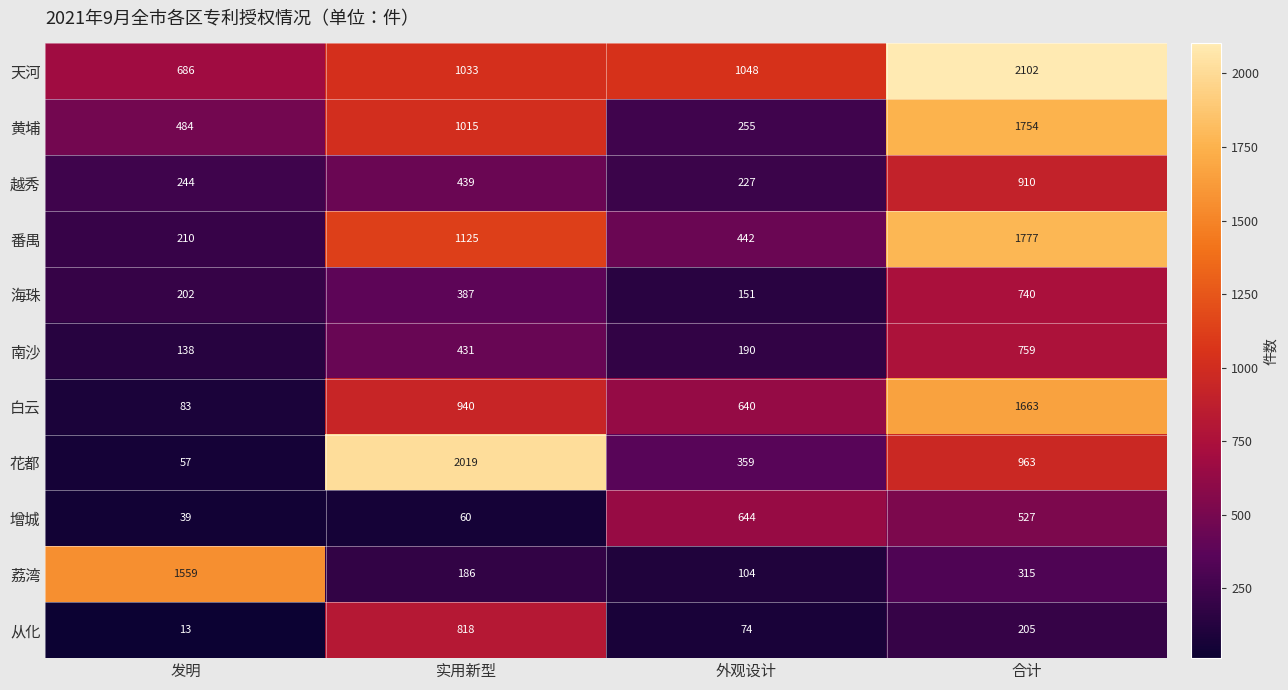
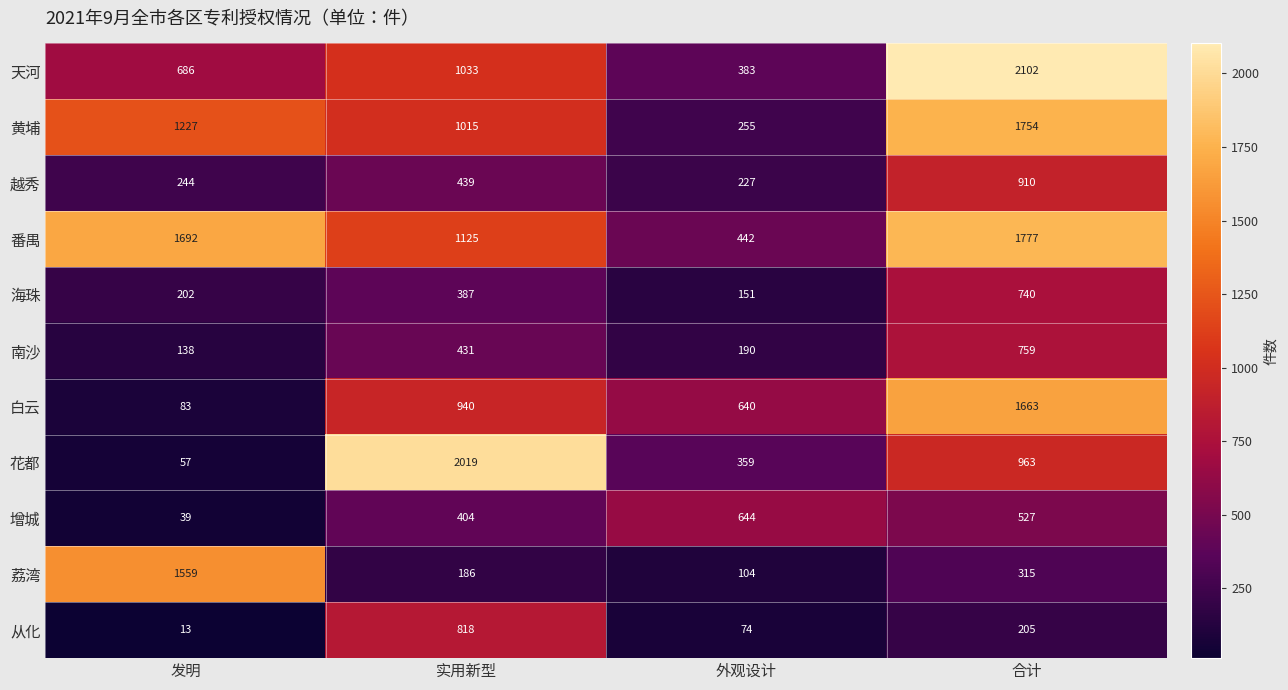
  {
    "天河": {
      "发明": 686,
      "实用新型": 1033,
-     "外观设计": 1048,
+     "外观设计": 383,
      "合计": 2102
    },
    "黄埔": {
-     "发明": 484,
+     "发明": 1227,
      "实用新型": 1015,
      "外观设计": 255,
      "合计": 1754
    },
    "越秀": {
      "发明": 244,
      "实用新型": 439,
      "外观设计": 227,
      "合计": 910
    },
    "番禺": {
-     "发明": 210,
+     "发明": 1692,
      "实用新型": 1125,
      "外观设计": 442,
      "合计": 1777
    },
    "海珠": {
      "发明": 202,
      "实用新型": 387,
      "外观设计": 151,
      "合计": 740
    },
    "南沙": {
      "发明": 138,
      "实用新型": 431,
      "外观设计": 190,
      "合计": 759
    },
    "白云": {
      "发明": 83,
      "实用新型": 940,
      "外观设计": 640,
      "合计": 1663
    },
    "花都": {
      "发明": 57,
      "实用新型": 2019,
      "外观设计": 359,
      "合计": 963
    },
    "增城": {
      "发明": 39,
-     "实用新型": 60,
+     "实用新型": 404,
      "外观设计": 644,
      "合计": 527
    },
    "荔湾": {
      "发明": 1559,
      "实用新型": 186,
      "外观设计": 104,
      "合计": 315
    },
    "从化": {
      "发明": 13,
      "实用新型": 818,
      "外观设计": 74,
      "合计": 205
    }
  }
